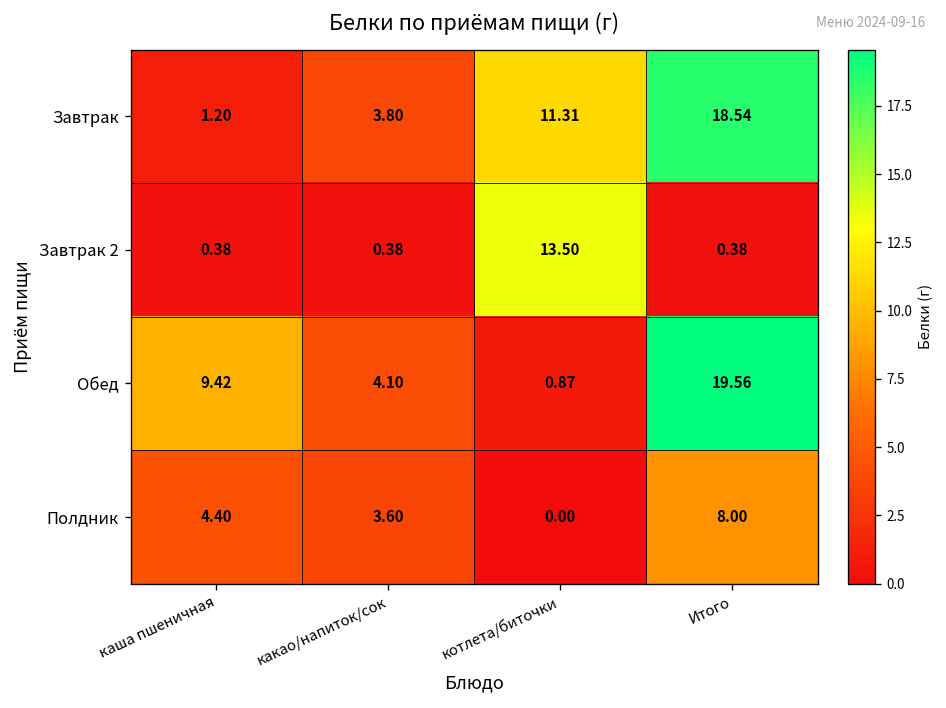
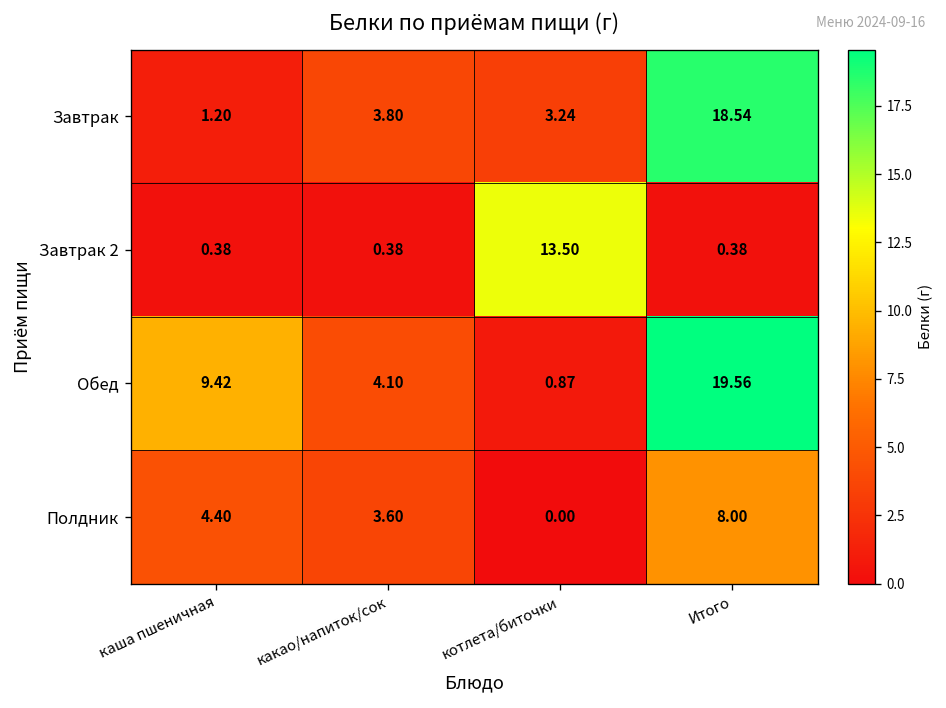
  {
    "Завтрак": {
      "каша пшеничная": 1.20,
      "какао/напиток/сок": 3.80,
-     "котлета/биточки": 11.31,
+     "котлета/биточки": 3.24,
      "Итого": 18.54
    },
    "Завтрак 2": {
      "каша пшеничная": 0.38,
      "какао/напиток/сок": 0.38,
      "котлета/биточки": 13.50,
      "Итого": 0.38
    },
    "Обед": {
      "каша пшеничная": 9.42,
      "какао/напиток/сок": 4.10,
      "котлета/биточки": 0.87,
      "Итого": 19.56
    },
    "Полдник": {
      "каша пшеничная": 4.40,
      "какао/напиток/сок": 3.60,
      "котлета/биточки": 0.00,
      "Итого": 8.00
    }
  }
